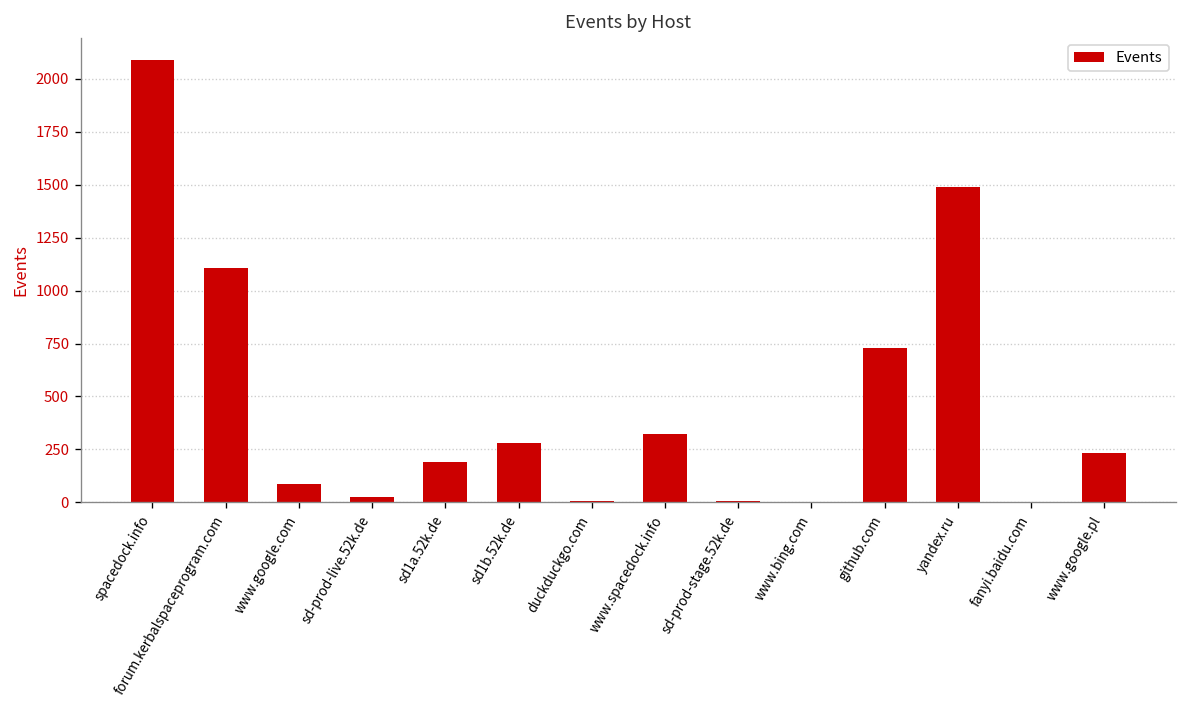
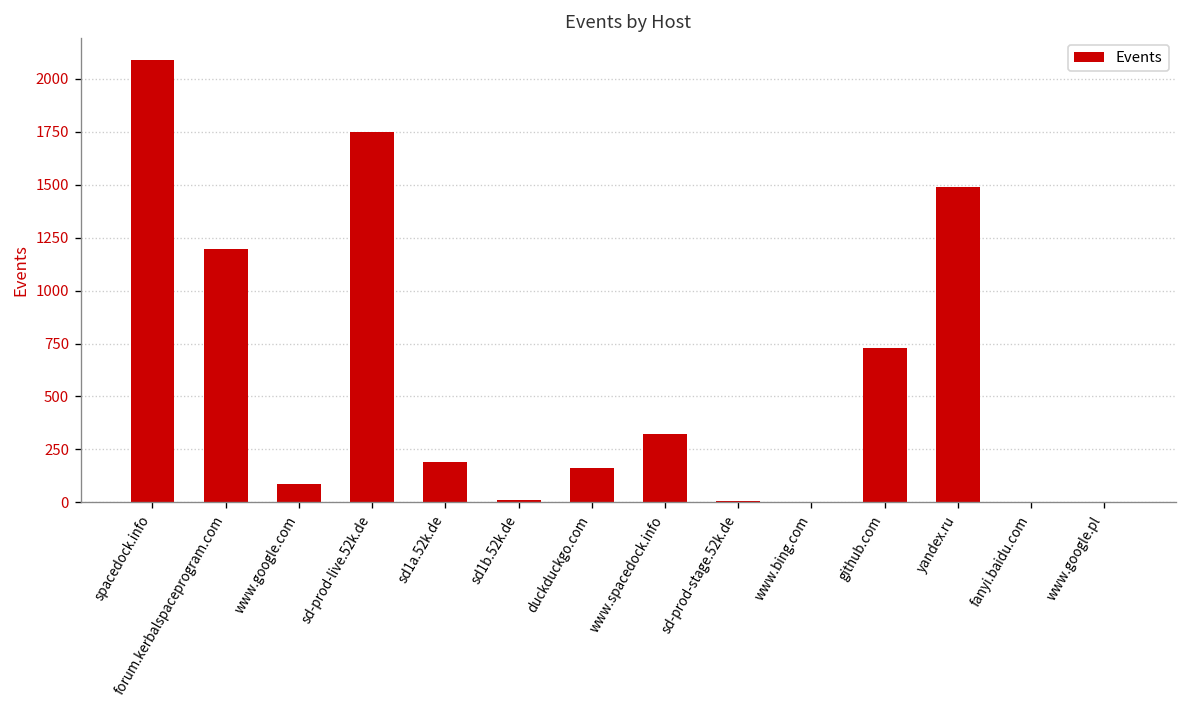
  {
    "spacedock.info": 2090,
-   "forum.kerbalspaceprogram.com": 1110,
+   "forum.kerbalspaceprogram.com": 1200,
    "www.google.com": 90,
-   "sd-prod-live.52k.de": 30,
+   "sd-prod-live.52k.de": 1750,
    "sd1a.52k.de": 190,
-   "sd1b.52k.de": 280,
-   "duckduckgo.com": 10,
+   "sd1b.52k.de": 10,
+   "duckduckgo.com": 160,
    "www.spacedock.info": 320,
    "github.com": 730,
    "yandex.ru": 1490,
-   "www.google.pl": 240
+   "www.google.pl": 0
  }
